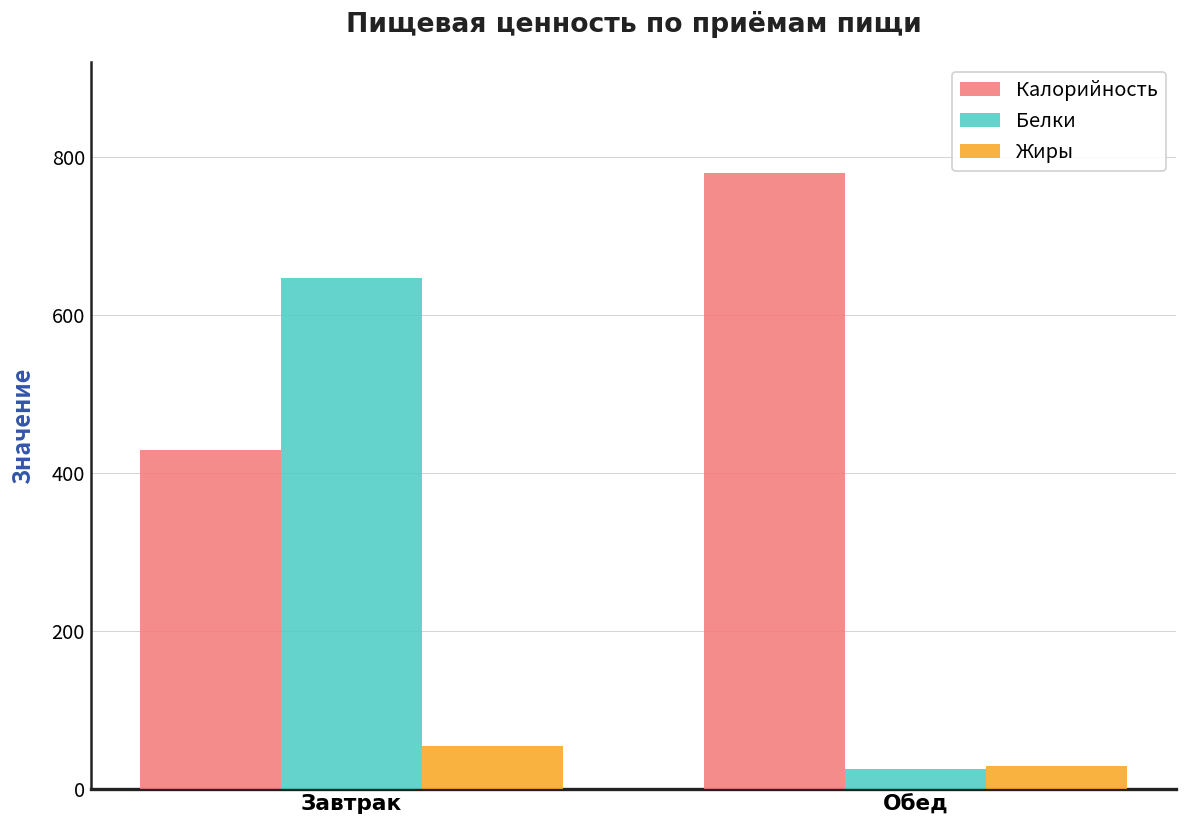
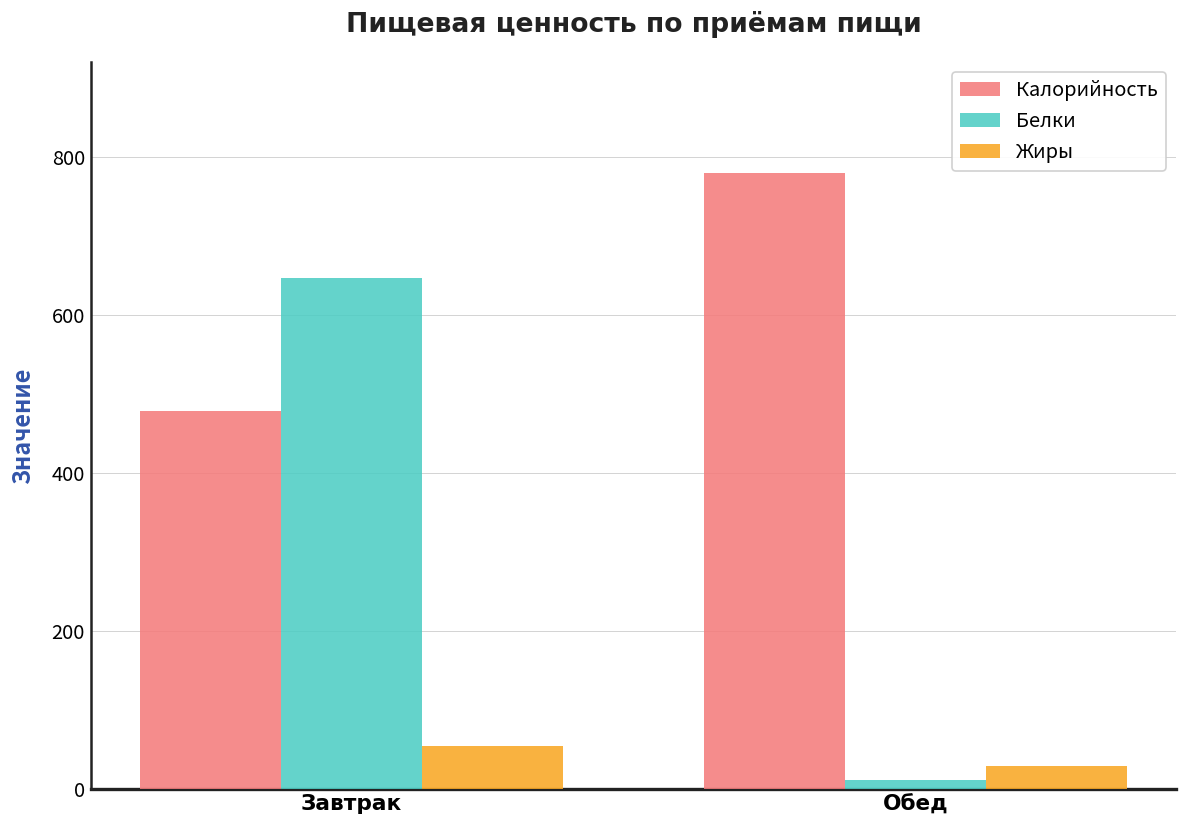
  {
    "Калорийность": {
-     "Завтрак": 430,
+     "Завтрак": 480,
      "Обед": 780
    },
    "Белки": {
      "Завтрак": 650,
-     "Обед": 20
+     "Обед": 10
    },
    "Жиры": {
      "Завтрак": 50,
      "Обед": 30
    }
  }
